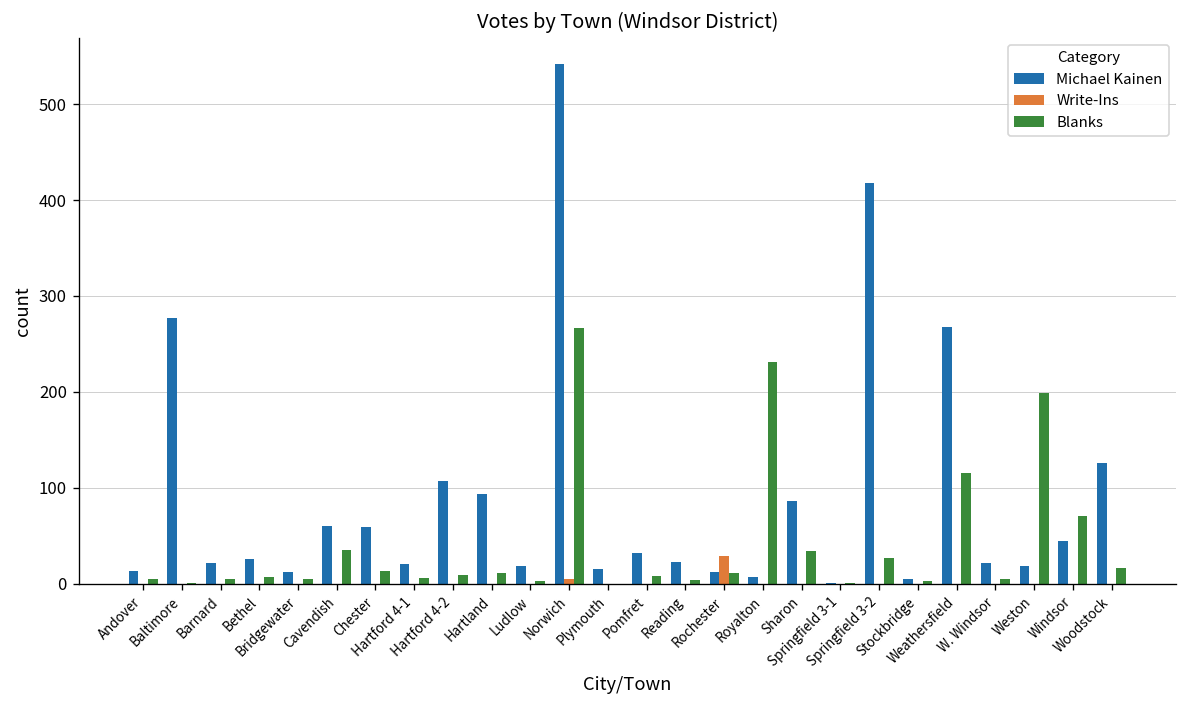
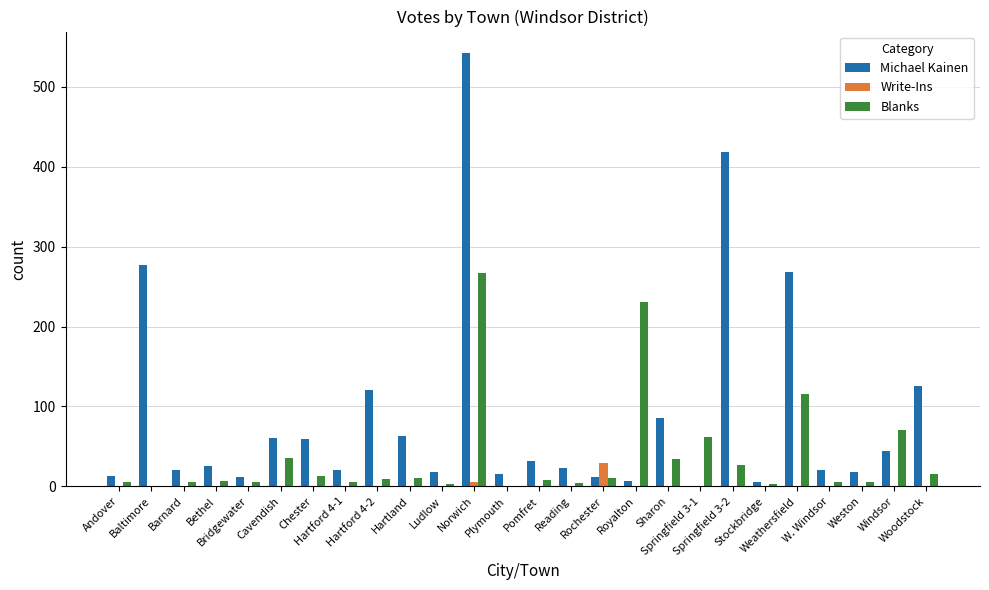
  {
    "Michael Kainen": {
      "Andover": 10,
      "Baltimore": 280,
      "Barnard": 20,
      "Bethel": 30,
      "Bridgewater": 10,
      "Cavendish": 60,
      "Chester": 60,
      "Hartford 4-1": 20,
-     "Hartford 4-2": 110,
-     "Hartland": 90,
+     "Hartford 4-2": 120,
+     "Hartland": 60,
      "Ludlow": 20,
      "Norwich": 540,
      "Plymouth": 20,
      "Pomfret": 30,
      "Reading": 20,
      "Rochester": 10,
      "Royalton": 10,
      "Sharon": 90,
      "Springfield 3-2": 420,
      "Stockbridge": 10,
      "Weathersfield": 270,
      "W. Windsor": 20,
      "Weston": 20,
      "Windsor": 40,
      "Woodstock": 130
    },
    "Write-Ins": {
      "Andover": 0,
      "Baltimore": 0,
      "Barnard": 0,
      "Bethel": 0,
      "Bridgewater": 0,
      "Cavendish": 0,
      "Chester": 0,
      "Hartford 4-1": 0,
      "Hartford 4-2": 0,
      "Hartland": 0,
      "Ludlow": 0,
      "Norwich": 10,
      "Plymouth": 0,
      "Pomfret": 0,
      "Reading": 0,
      "Rochester": 30,
      "Royalton": 0,
      "Sharon": 0,
      "Springfield 3-1": 0,
      "Springfield 3-2": 0,
      "Stockbridge": 0,
      "Weathersfield": 0,
      "W. Windsor": 0,
      "Weston": 0,
      "Windsor": 0,
      "Woodstock": 0
    },
    "Blanks": {
      "Andover": 10,
      "Barnard": 10,
      "Bethel": 10,
      "Bridgewater": 10,
      "Cavendish": 40,
      "Chester": 10,
      "Hartford 4-1": 10,
      "Hartford 4-2": 10,
      "Hartland": 10,
      "Norwich": 270,
      "Plymouth": 0,
      "Pomfret": 10,
      "Reading": 0,
      "Rochester": 10,
      "Royalton": 230,
      "Sharon": 30,
-     "Springfield 3-1": 0,
+     "Springfield 3-1": 60,
      "Springfield 3-2": 30,
      "Weathersfield": 120,
      "W. Windsor": 10,
-     "Weston": 200,
+     "Weston": 10,
      "Windsor": 70,
      "Woodstock": 20
    }
  }
